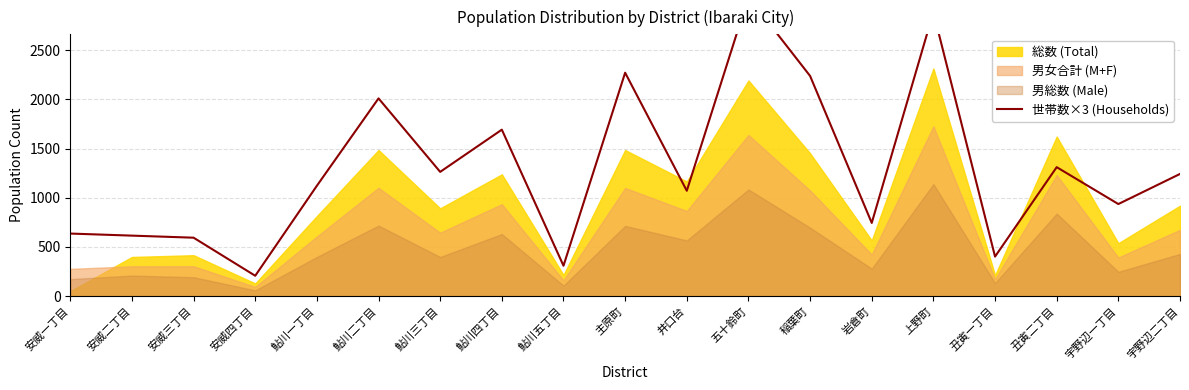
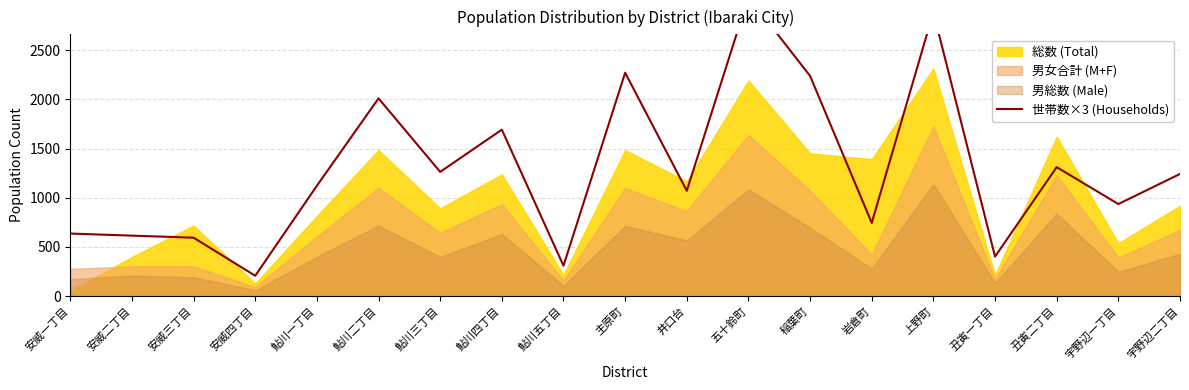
  {
    "世帯数×3 (Households)": {
      "安威一丁目": 600,
      "安威二丁目": 600,
      "安威三丁目": 600,
      "安威四丁目": 200,
      "鮎川一丁目": 1100,
      "鮎川二丁目": 2000,
      "鮎川三丁目": 1300,
      "鮎川四丁目": 1700,
      "鮎川五丁目": 300,
      "主原町": 2300,
      "井口台": 1100,
      "稲葉町": 2200,
      "岩倉町": 700,
      "丑寅一丁目": 400,
      "丑寅二丁目": 1300,
      "宇野辺一丁目": 900,
      "宇野辺二丁目": 1200
    },
    "総数 (Total)": {
      "安威一丁目": 100,
      "安威二丁目": 400,
-     "安威三丁目": 400,
+     "安威三丁目": 700,
      "安威四丁目": 100,
      "鮎川一丁目": 800,
      "鮎川二丁目": 1500,
      "鮎川三丁目": 900,
      "鮎川四丁目": 1200,
      "鮎川五丁目": 200,
      "主原町": 1500,
      "井口台": 1200,
      "五十鈴町": 2200,
      "稲葉町": 1500,
-     "岩倉町": 600,
+     "岩倉町": 1400,
      "上野町": 2300,
      "丑寅一丁目": 200,
      "丑寅二丁目": 1600,
      "宇野辺一丁目": 500,
      "宇野辺二丁目": 900
    }
  }
